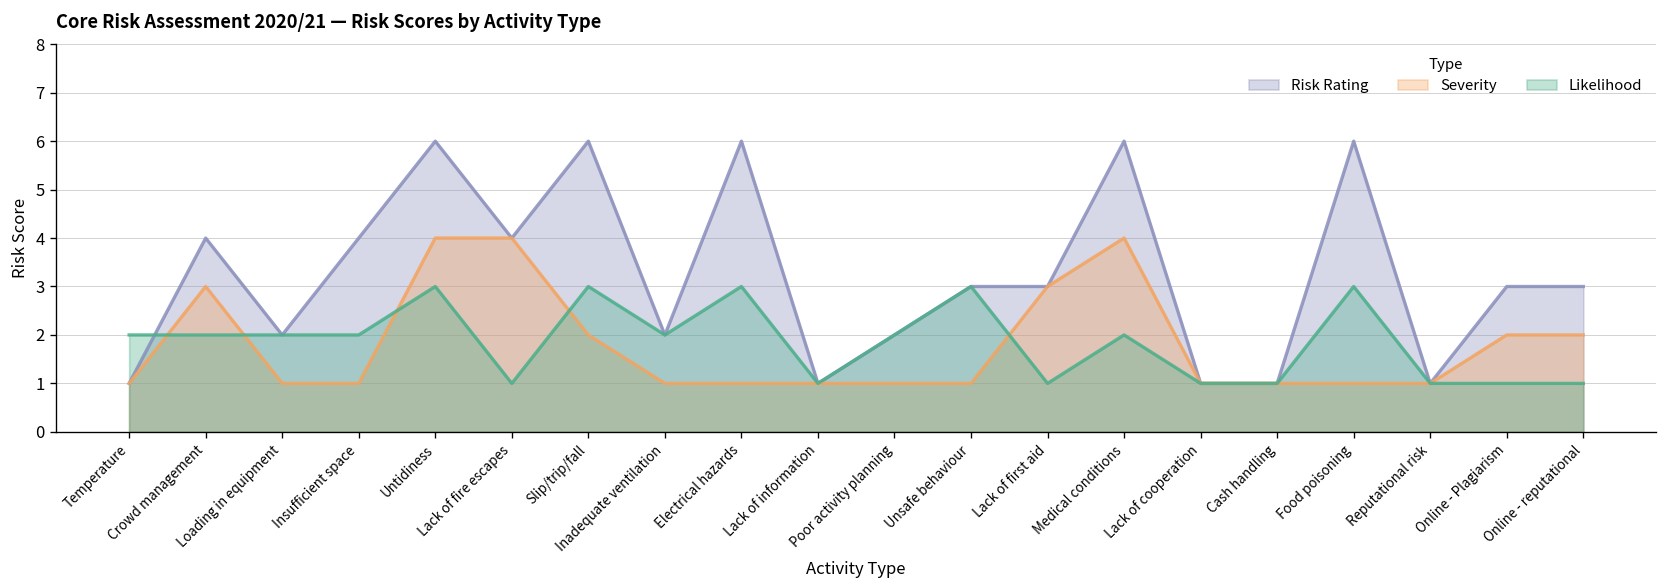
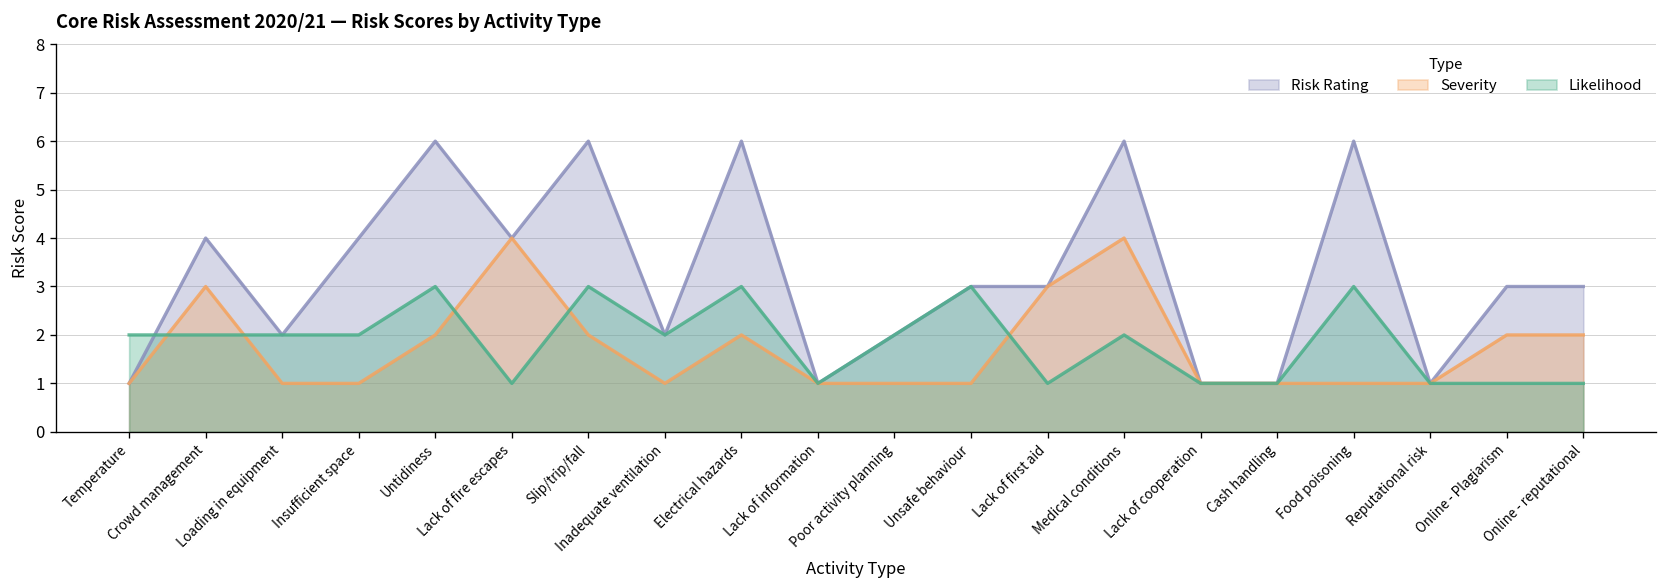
  {
    "Severity": {
      "Crowd management": 3,
      "Loading in equipment": 1,
      "Insufficient space": 1,
-     "Untidiness": 4,
+     "Untidiness": 2,
      "Slip/trip/fall": 2,
      "Inadequate ventilation": 1,
-     "Electrical hazards": 1,
+     "Electrical hazards": 2,
      "Poor activity planning": 1,
      "Unsafe behaviour": 1,
      "Medical conditions": 4,
      "Food poisoning": 1,
      "Online - Plagiarism": 2,
      "Online - reputational": 2
    }
  }
